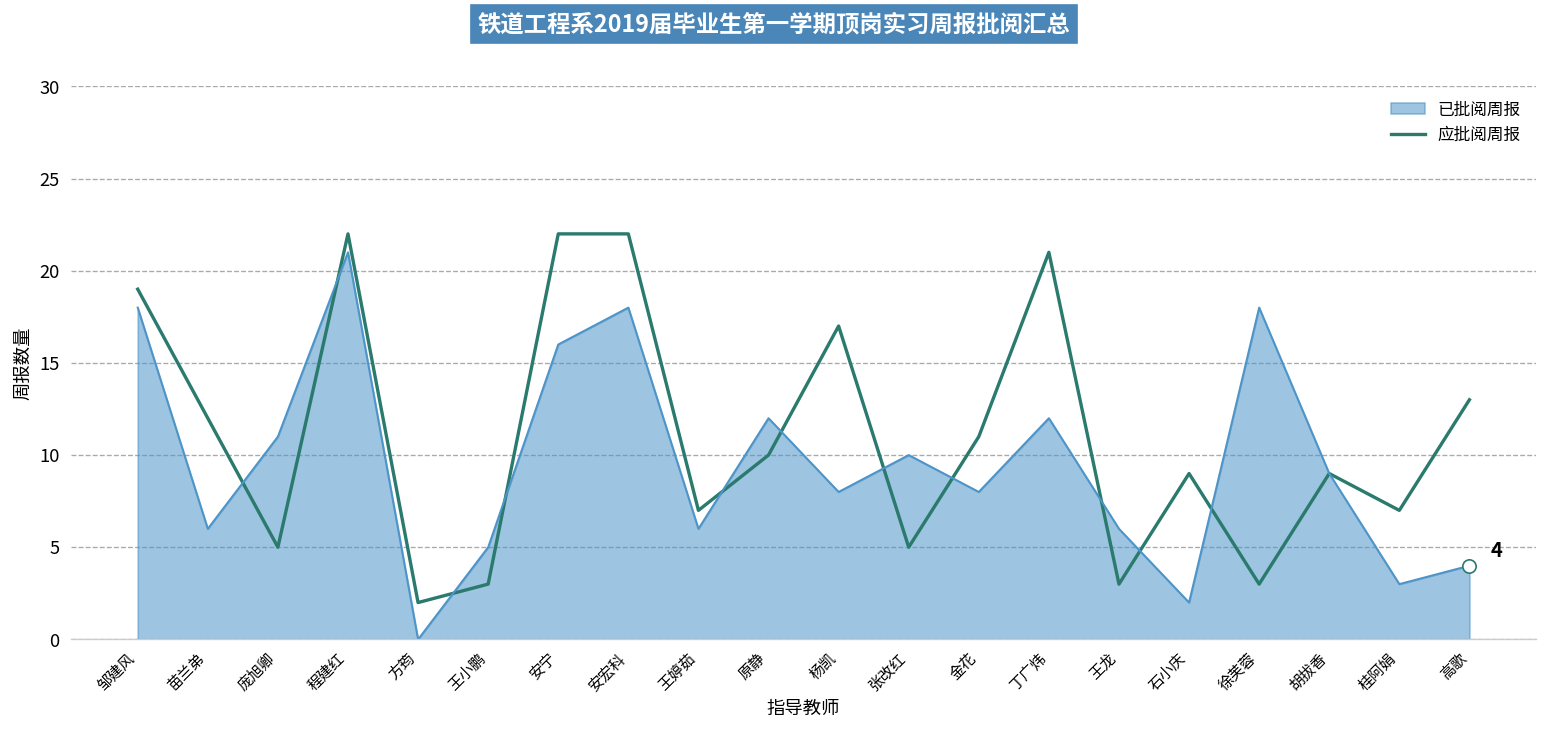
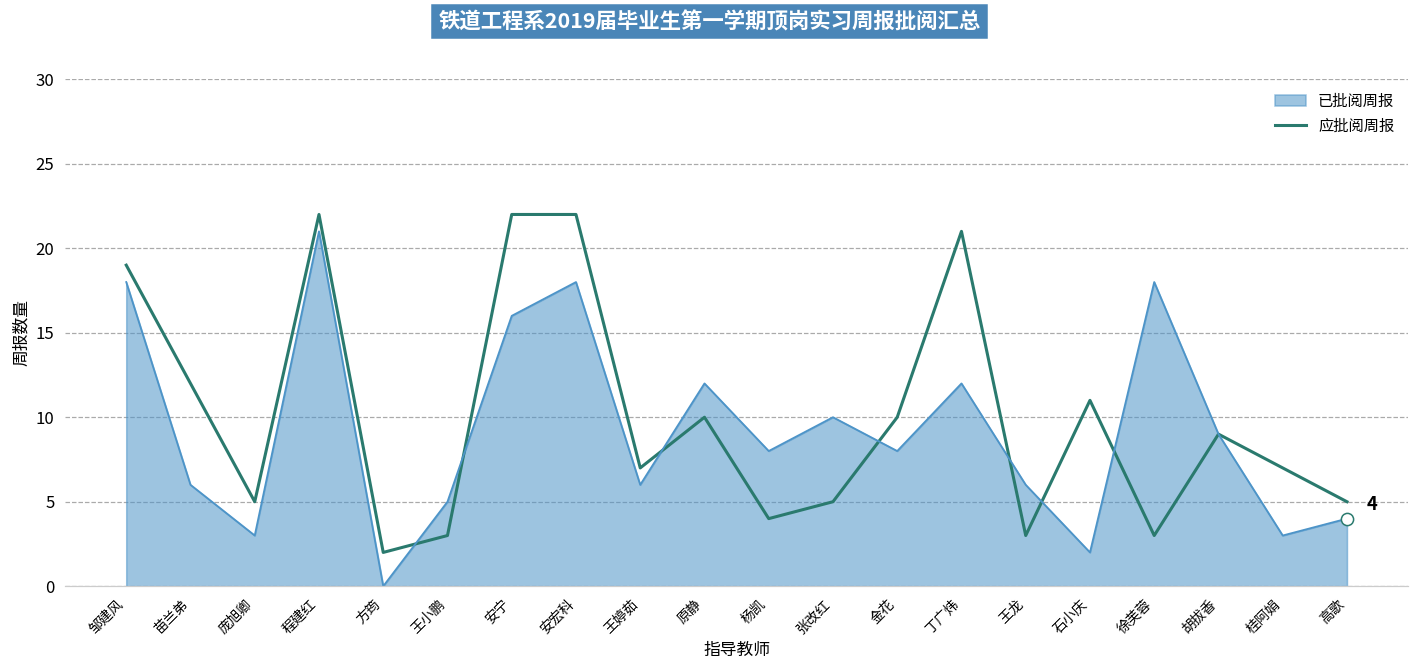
  {
    "应批阅周报": {
      "邹建风": 19,
      "苗兰弟": 12,
      "庞旭卿": 5,
      "程建红": 22,
      "方筠": 2,
      "王小鹏": 3,
      "安宁": 22,
      "安宏科": 22,
      "王婷茹": 7,
      "原静": 10,
-     "杨凯": 17,
+     "杨凯": 4,
      "张改红": 5,
-     "金花": 11,
+     "金花": 10,
      "丁广炜": 21,
      "王龙": 3,
-     "石小庆": 9,
+     "石小庆": 11,
      "徐芙蓉": 3,
      "桂阿娟": 7,
-     "高歌": 13
+     "高歌": 5
    },
    "已批阅周报": {
      "邹建风": 18,
      "苗兰弟": 6,
-     "庞旭卿": 11,
+     "庞旭卿": 3,
      "程建红": 21,
      "方筠": 0,
      "王小鹏": 5,
      "安宁": 16,
      "安宏科": 18,
      "王婷茹": 6,
      "原静": 12,
      "杨凯": 8,
      "张改红": 10,
      "金花": 8,
      "丁广炜": 12,
      "王龙": 6,
      "石小庆": 2,
      "徐芙蓉": 18,
      "桂阿娟": 3
    }
  }
